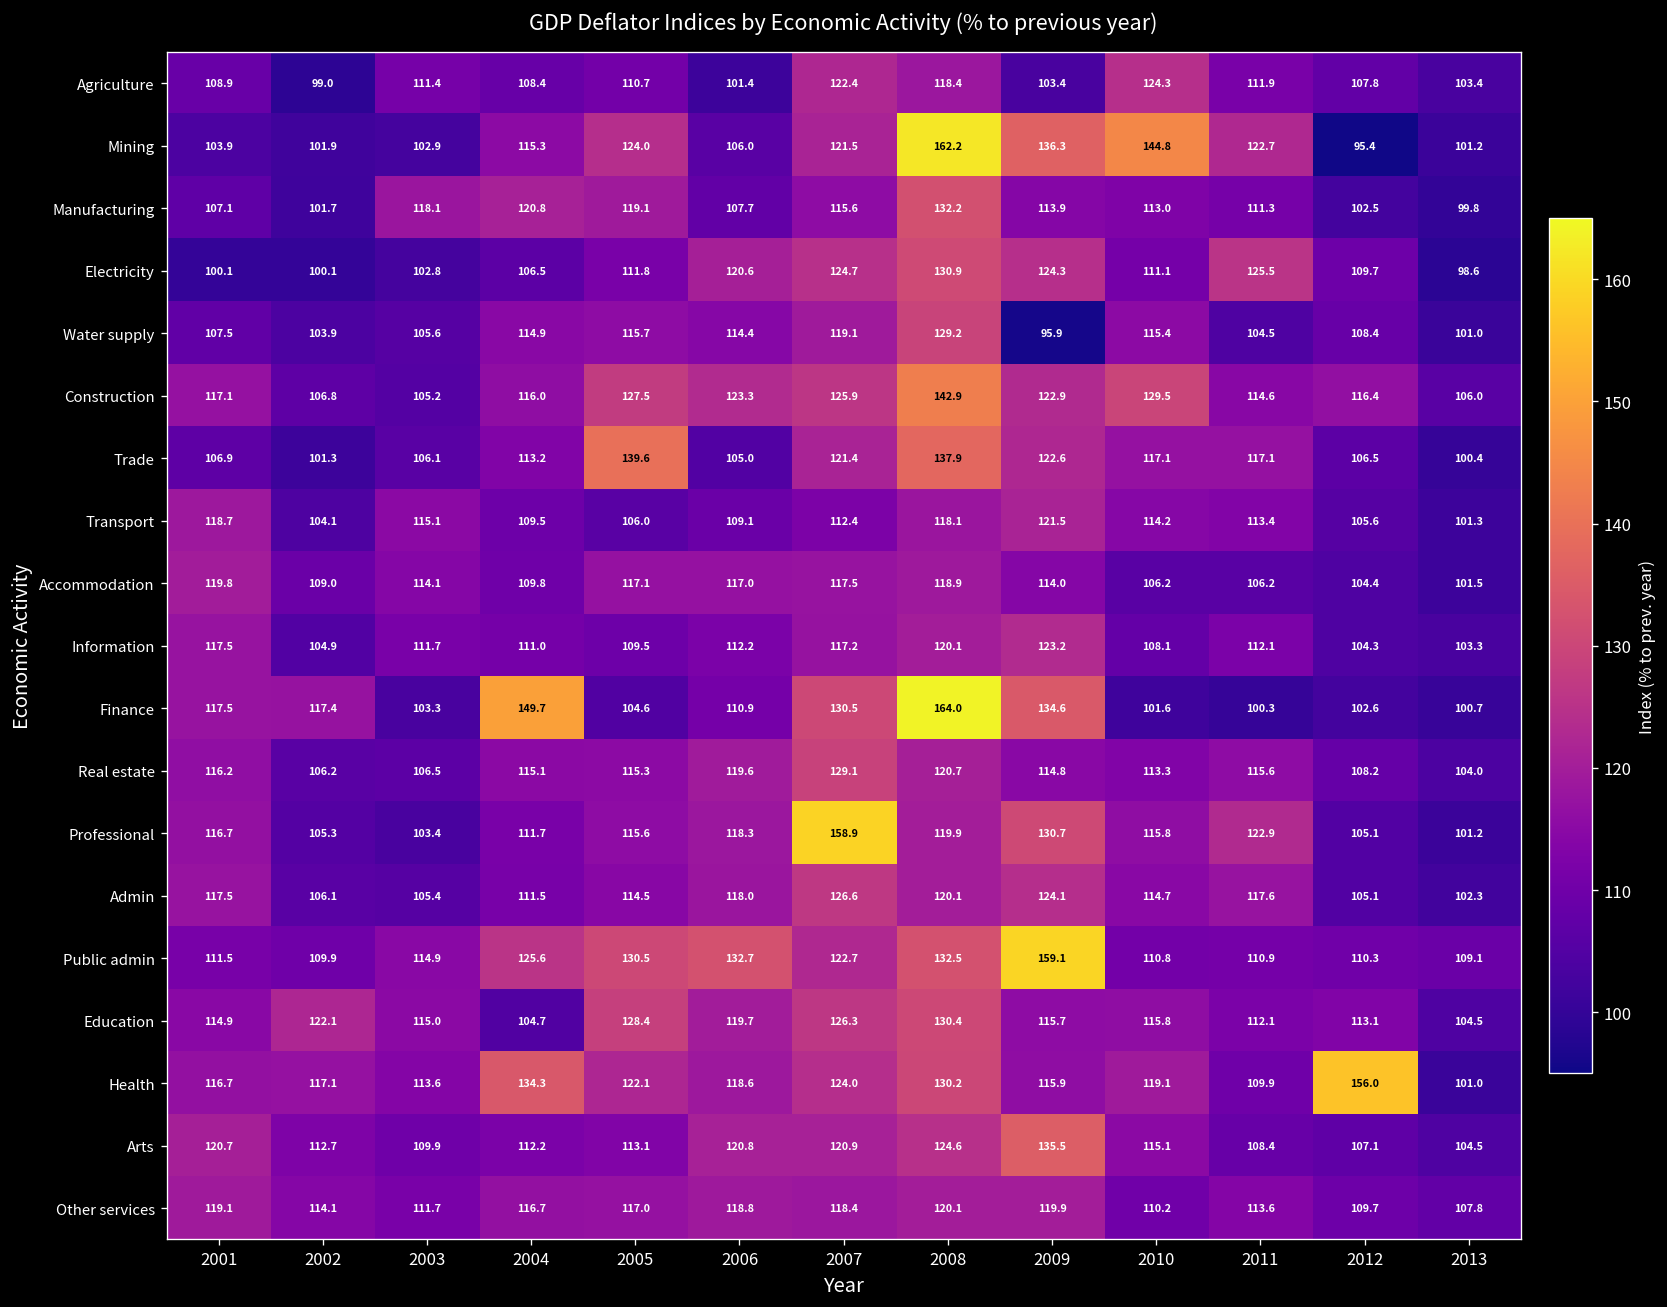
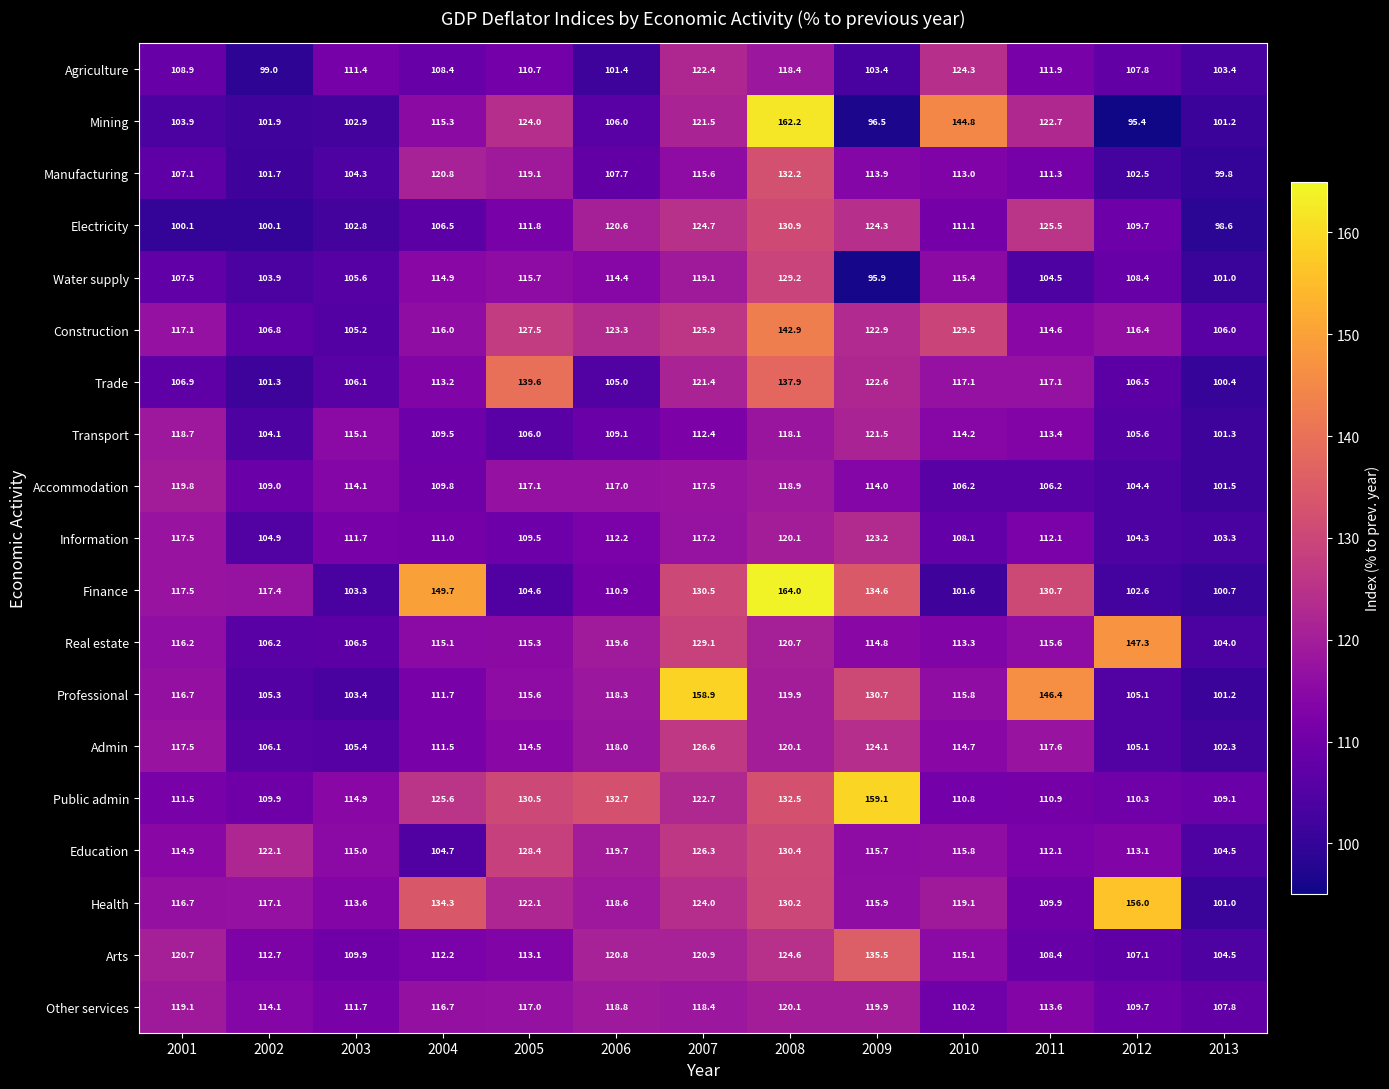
  {
    "Mining": {
      "2001": 103.9,
      "2002": 101.9,
      "2003": 102.9,
      "2004": 115.3,
      "2005": 124.0,
      "2006": 106.0,
      "2007": 121.5,
      "2008": 162.2,
-     "2009": 136.3,
+     "2009": 96.5,
      "2010": 144.8,
      "2011": 122.7,
      "2012": 95.4,
      "2013": 101.2
    },
    "Manufacturing": {
      "2001": 107.1,
      "2002": 101.7,
-     "2003": 118.1,
+     "2003": 104.3,
      "2004": 120.8,
      "2005": 119.1,
      "2006": 107.7,
      "2007": 115.6,
      "2008": 132.2,
      "2009": 113.9,
      "2010": 113.0,
      "2011": 111.3,
      "2012": 102.5,
      "2013": 99.8
    },
    "Finance": {
      "2001": 117.5,
      "2002": 117.4,
      "2003": 103.3,
      "2004": 149.7,
      "2005": 104.6,
      "2006": 110.9,
      "2007": 130.5,
      "2008": 164.0,
      "2009": 134.6,
      "2010": 101.6,
-     "2011": 100.3,
+     "2011": 130.7,
      "2012": 102.6,
      "2013": 100.7
    },
    "Real estate": {
      "2001": 116.2,
      "2002": 106.2,
      "2003": 106.5,
      "2004": 115.1,
      "2005": 115.3,
      "2006": 119.6,
      "2007": 129.1,
      "2008": 120.7,
      "2009": 114.8,
      "2010": 113.3,
      "2011": 115.6,
-     "2012": 108.2,
+     "2012": 147.3,
      "2013": 104.0
    },
    "Professional": {
      "2001": 116.7,
      "2002": 105.3,
      "2003": 103.4,
      "2004": 111.7,
      "2005": 115.6,
      "2006": 118.3,
      "2007": 158.9,
      "2008": 119.9,
      "2009": 130.7,
      "2010": 115.8,
-     "2011": 122.9,
+     "2011": 146.4,
      "2012": 105.1,
      "2013": 101.2
    }
  }
